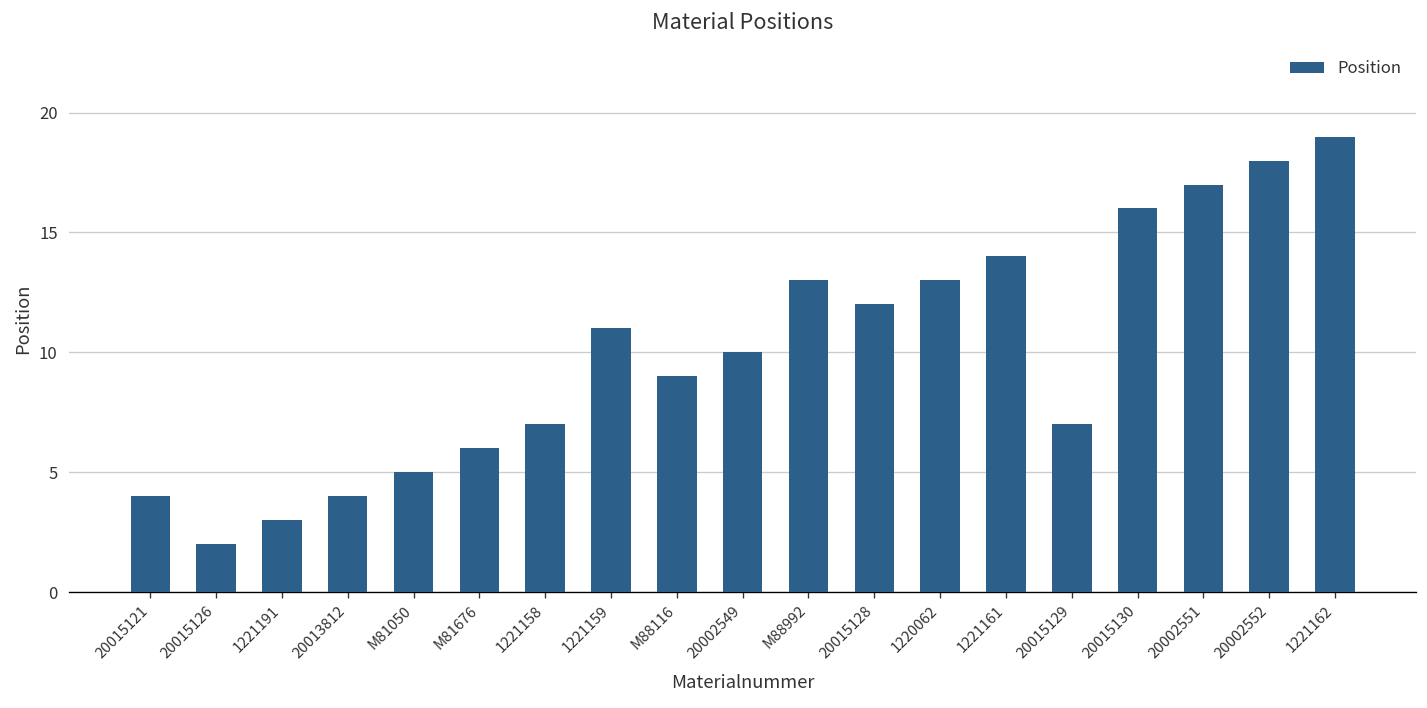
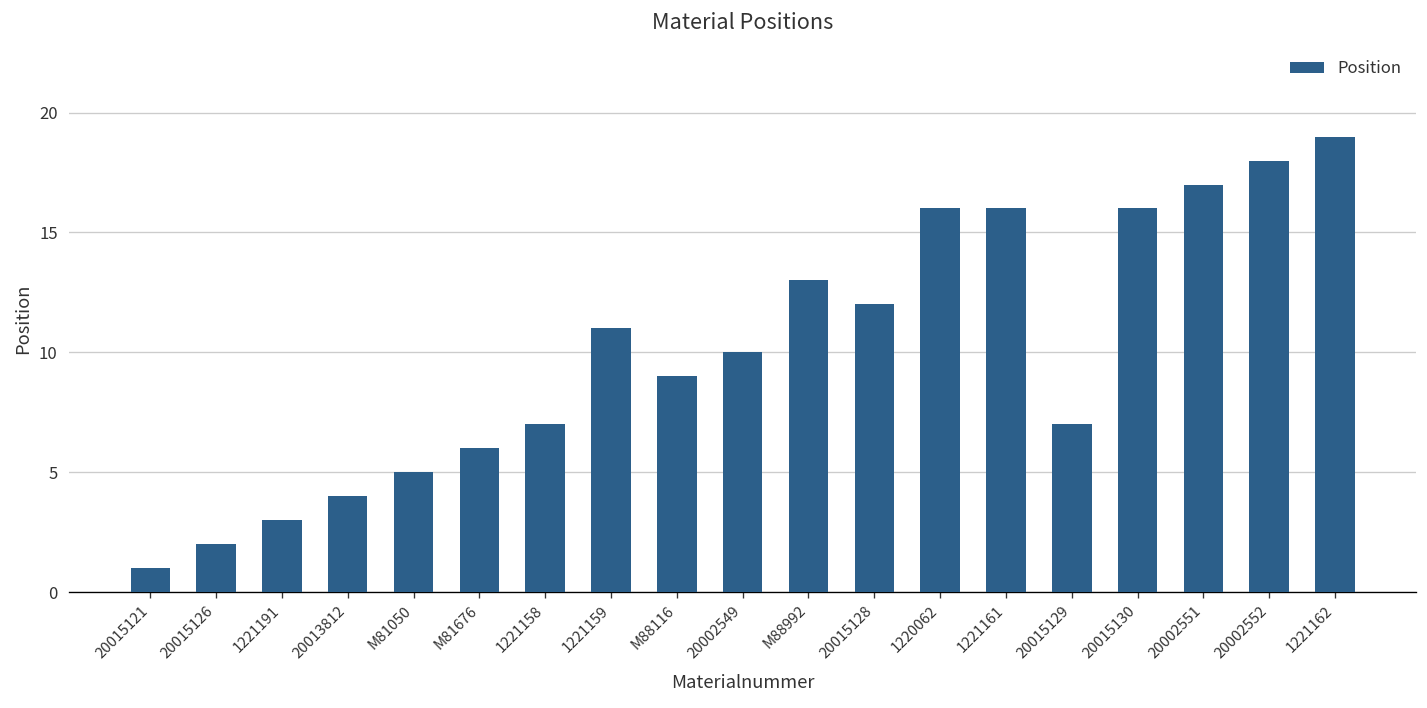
  {
-   "20015121": 4,
+   "20015121": 1,
    "20015126": 2,
    "1221191": 3,
    "20013812": 4,
    "M81050": 5,
    "M81676": 6,
    "1221158": 7,
    "1221159": 11,
    "M88116": 9,
    "20002549": 10,
    "M88992": 13,
    "20015128": 12,
-   "1220062": 13,
-   "1221161": 14,
+   "1220062": 16,
+   "1221161": 16,
    "20015129": 7,
    "20015130": 16,
    "20002551": 17,
    "20002552": 18,
    "1221162": 19
  }
